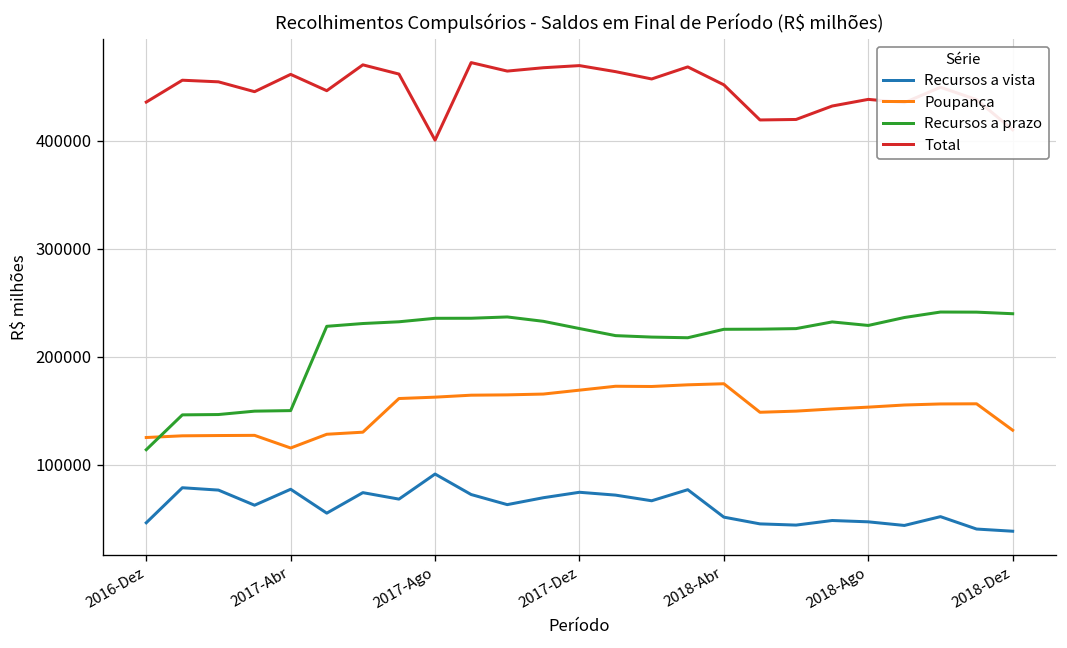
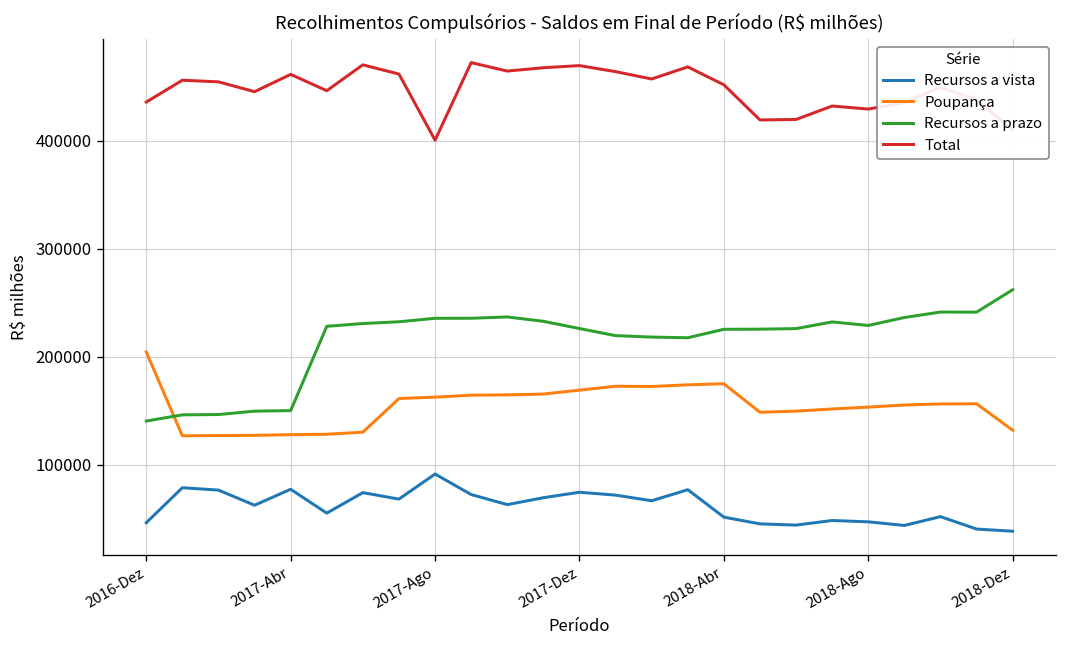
  {
    "Recursos a vista": {
      "2016-Dez": 50000,
      "2017-Abr": 80000,
      "2017-Ago": 90000,
      "2017-Dez": 70000,
      "2018-Abr": 50000,
      "2018-Ago": 50000,
      "2018-Dez": 40000
    },
    "Poupança": {
-     "2016-Dez": 130000,
-     "2017-Abr": 120000,
+     "2016-Dez": 200000,
+     "2017-Abr": 130000,
      "2017-Ago": 160000,
      "2017-Dez": 170000,
      "2018-Abr": 170000,
      "2018-Ago": 150000,
      "2018-Dez": 130000
    },
    "Recursos a prazo": {
-     "2016-Dez": 110000,
+     "2016-Dez": 140000,
      "2017-Abr": 150000,
      "2017-Ago": 240000,
      "2017-Dez": 230000,
      "2018-Abr": 230000,
      "2018-Ago": 230000,
-     "2018-Dez": 240000
+     "2018-Dez": 260000
    },
    "Total": {
      "2016-Dez": 440000,
      "2017-Abr": 460000,
      "2017-Ago": 400000,
      "2017-Dez": 470000,
      "2018-Abr": 450000,
-     "2018-Ago": 440000
+     "2018-Ago": 430000
    }
  }
